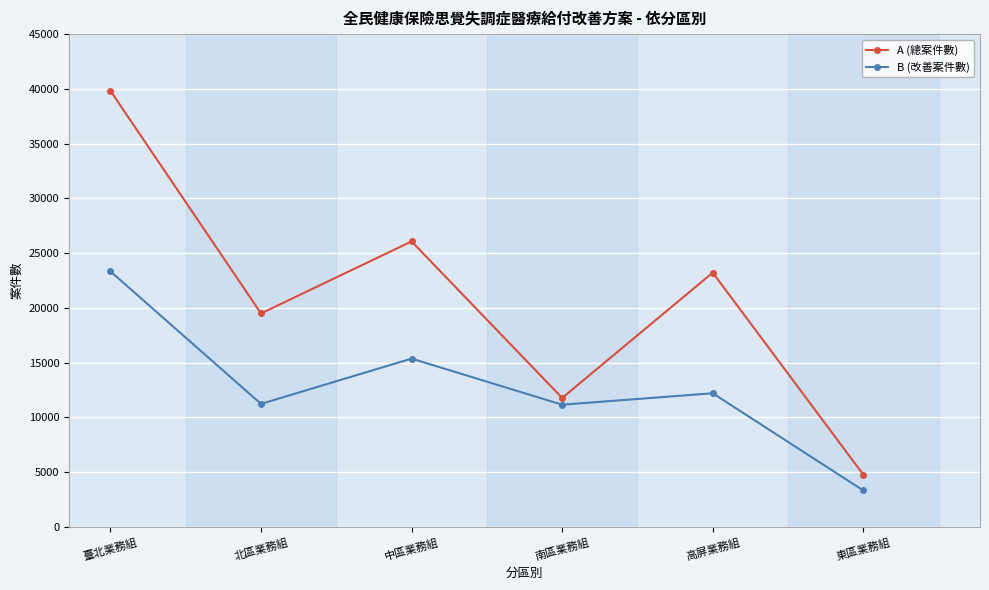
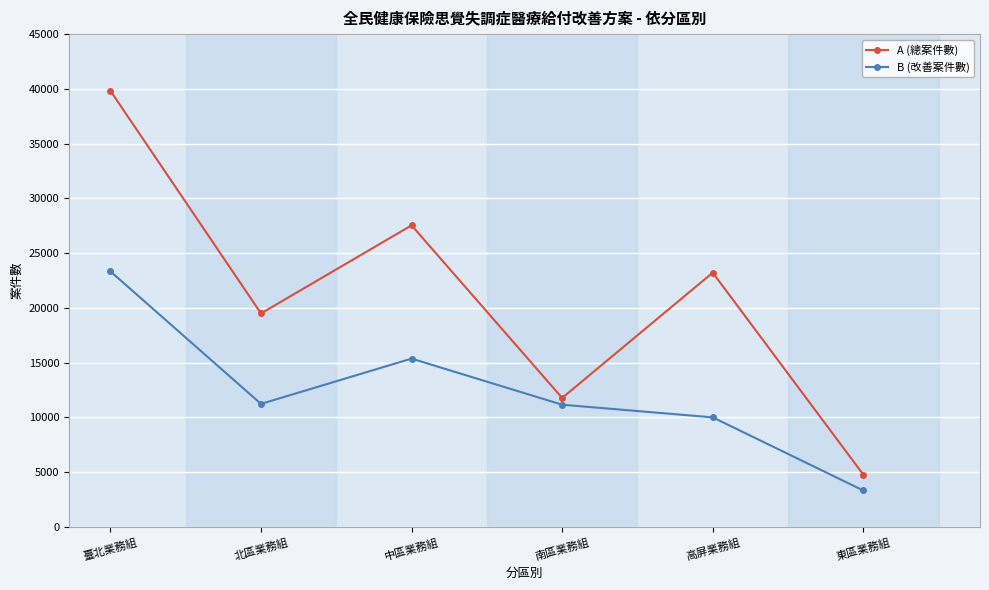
  {
    "A (總案件數)": {
      "臺北業務組": 39800,
      "北區業務組": 19500,
-     "中區業務組": 26100,
+     "中區業務組": 27500,
      "南區業務組": 11800,
      "高屏業務組": 23200,
      "東區業務組": 4800
    },
    "B (改善案件數)": {
      "臺北業務組": 23300,
      "北區業務組": 11200,
      "中區業務組": 15400,
      "南區業務組": 11200,
-     "高屏業務組": 12200,
+     "高屏業務組": 10000,
      "東區業務組": 3300
    }
  }
